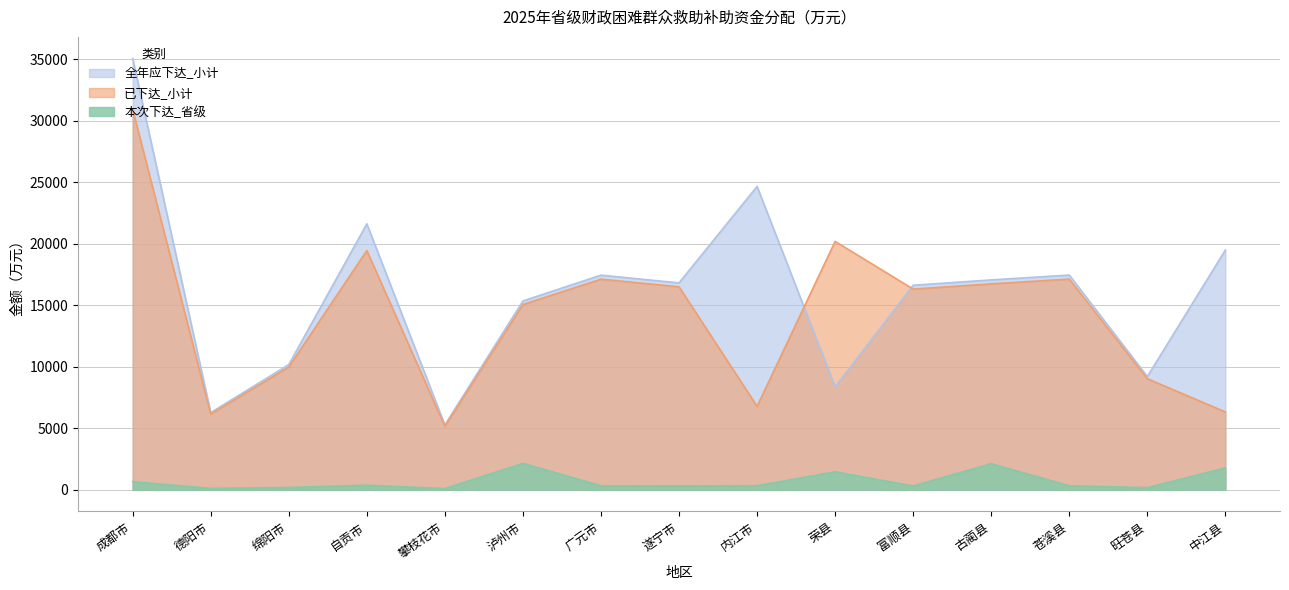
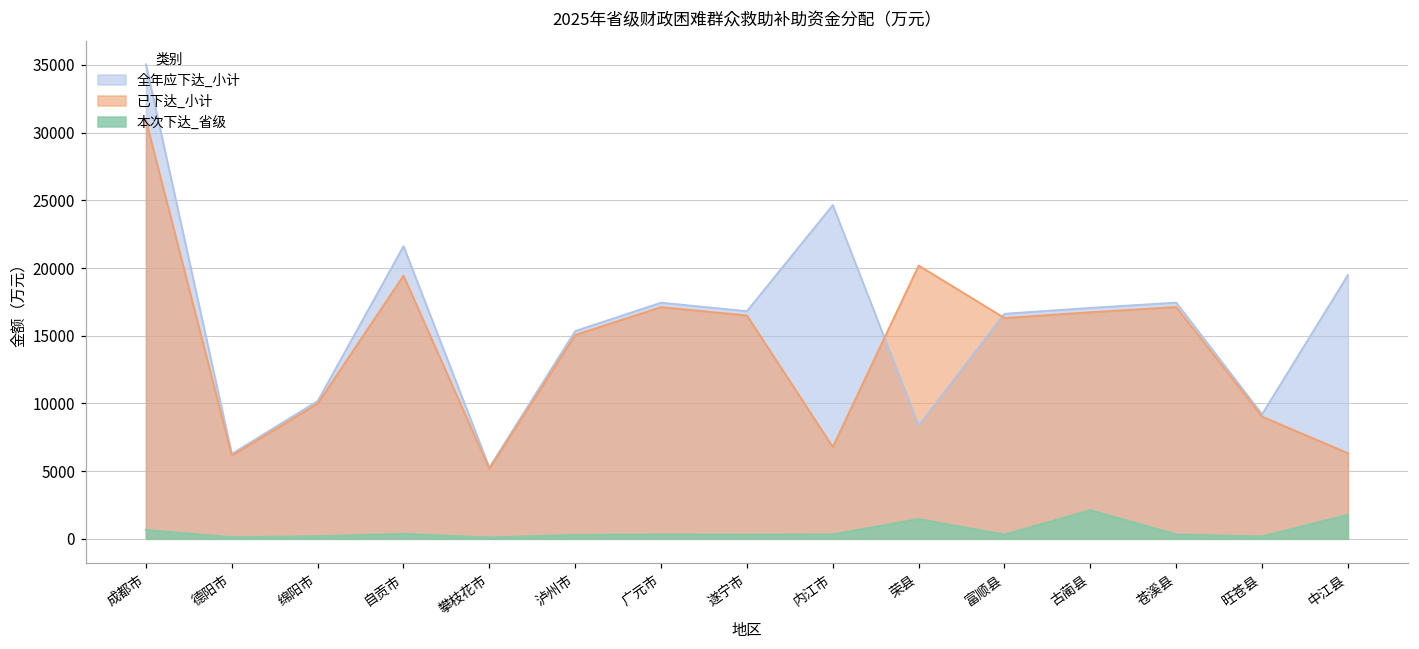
  {
    "全年应下达_小计": {
      "成都市": 35000,
      "自贡市": 21600,
      "泸州市": 15300,
      "广元市": 17400,
      "遂宁市": 16800,
      "内江市": 24600,
      "荣县": 8400,
      "富顺县": 16600,
      "古蔺县": 17100,
      "苍溪县": 17400,
      "中江县": 19500
    },
    "已下达_小计": {
      "成都市": 30900,
      "自贡市": 19400,
      "泸州市": 15100,
      "广元市": 17100,
      "遂宁市": 16500,
      "内江市": 6800,
      "荣县": 20200,
      "富顺县": 16300,
      "古蔺县": 16700,
      "苍溪县": 17100,
      "中江县": 6300
    },
    "本次下达_省级": {
      "成都市": 700,
      "德阳市": 100,
      "绵阳市": 200,
      "自贡市": 400,
      "攀枝花市": 100,
-     "泸州市": 2200,
+     "泸州市": 300,
      "广元市": 300,
      "遂宁市": 300,
      "内江市": 300,
      "荣县": 1500,
      "富顺县": 300,
      "古蔺县": 2100,
      "苍溪县": 300,
      "旺苍县": 200,
      "中江县": 1800
    }
  }
